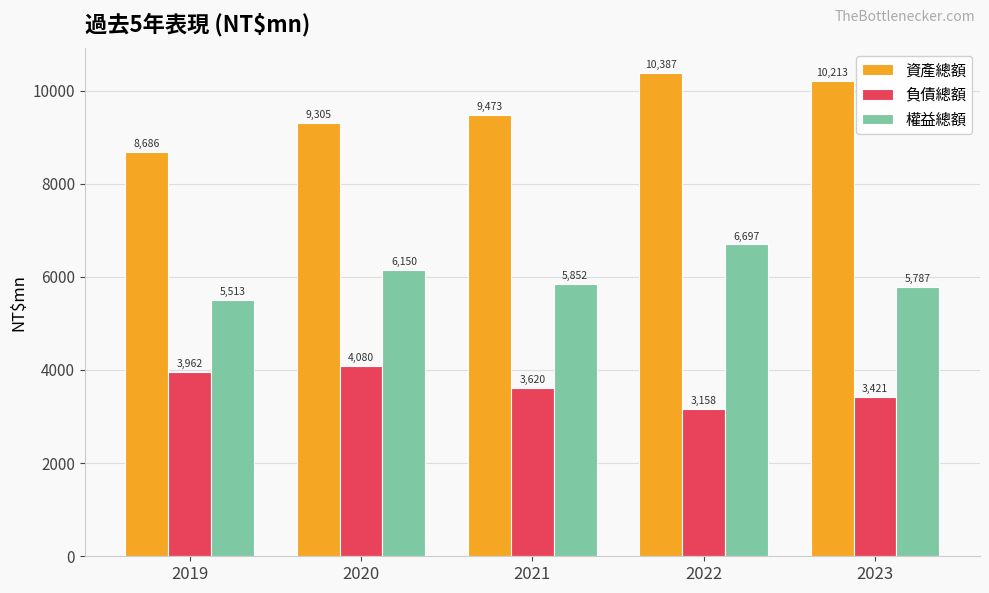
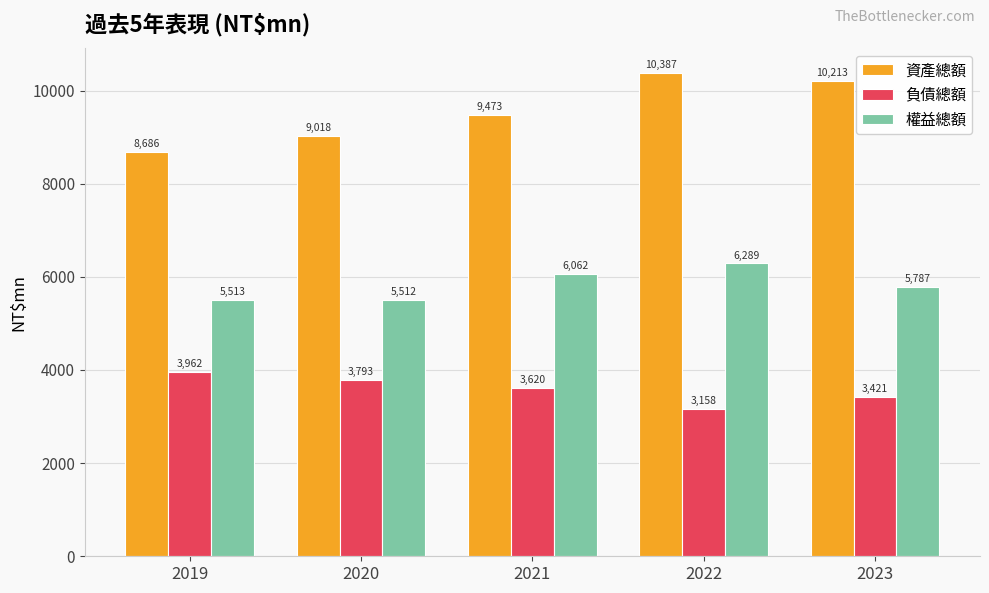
  {
    "資產總額": {
      "2019": "8,686",
-     "2020": "9,305",
+     "2020": "9,018",
      "2021": "9,473",
      "2022": "10,387",
      "2023": "10,213"
    },
    "負債總額": {
      "2019": "3,962",
-     "2020": "4,080",
+     "2020": "3,793",
      "2021": "3,620",
      "2022": "3,158",
      "2023": "3,421"
    },
    "權益總額": {
      "2019": "5,513",
-     "2020": "6,150",
-     "2021": "5,852",
-     "2022": "6,697",
+     "2020": "5,512",
+     "2021": "6,062",
+     "2022": "6,289",
      "2023": "5,787"
    }
  }
